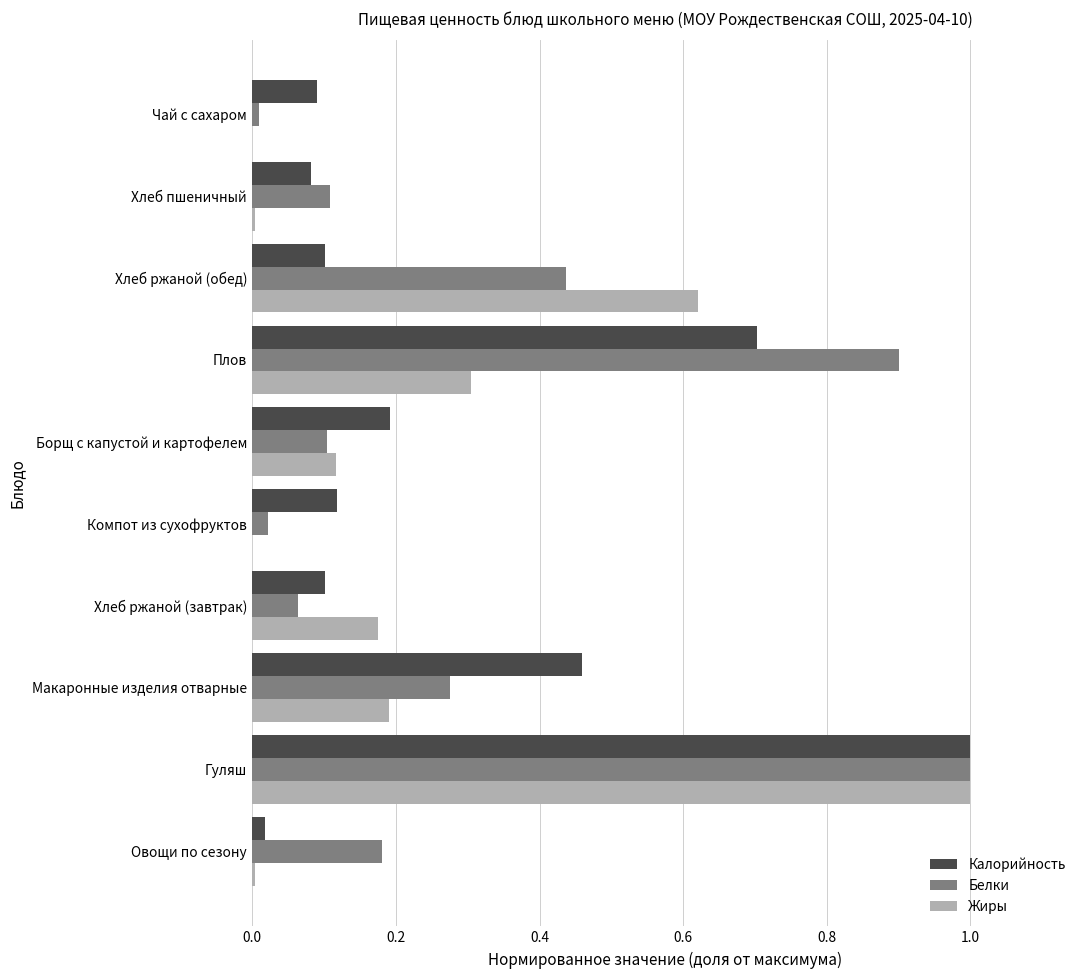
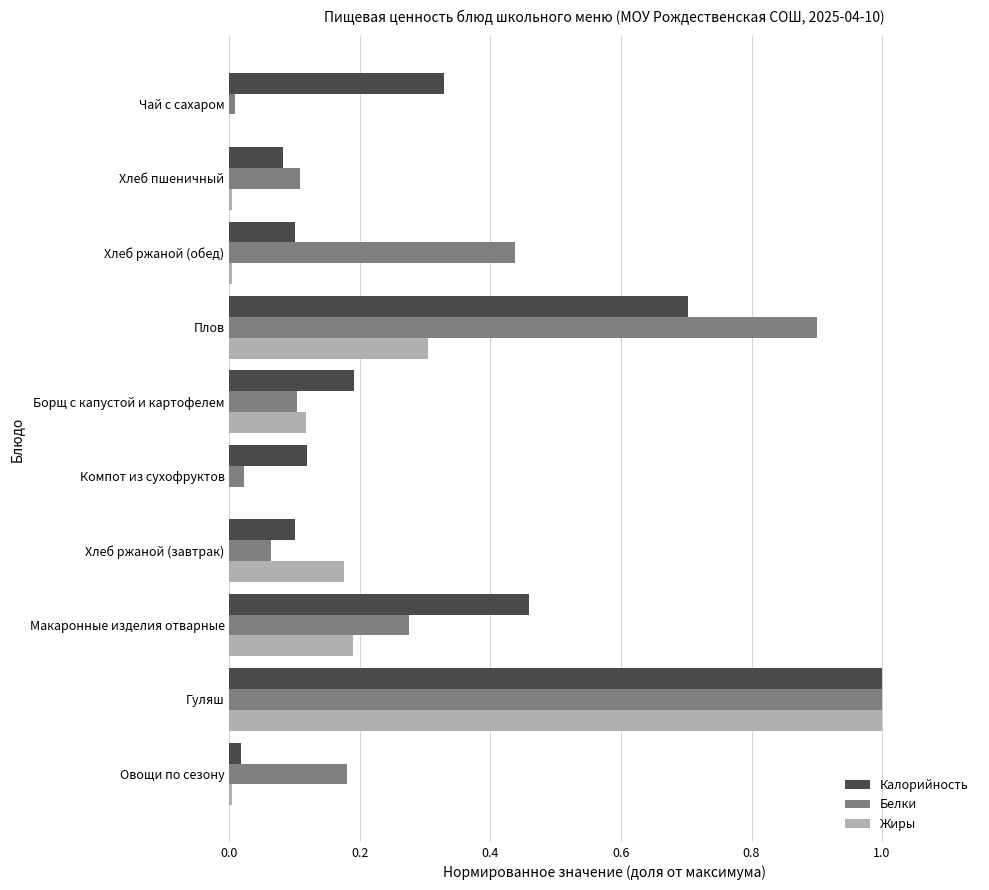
  {
    "Калорийность": {
-     "Чай с сахаром": 0.09,
+     "Чай с сахаром": 0.33,
      "Хлеб пшеничный": 0.08,
      "Хлеб ржаной (обед)": 0.10,
      "Плов": 0.70,
      "Борщ с капустой и картофелем": 0.19,
      "Компот из сухофруктов": 0.12,
      "Хлеб ржаной (завтрак)": 0.10,
      "Макаронные изделия отварные": 0.46,
      "Гуляш": 1.00,
      "Овощи по сезону": 0.02
    },
    "Белки": {
      "Чай с сахаром": 0.01,
      "Хлеб пшеничный": 0.11,
      "Хлеб ржаной (обед)": 0.44,
      "Плов": 0.90,
      "Борщ с капустой и картофелем": 0.10,
      "Компот из сухофруктов": 0.02,
      "Хлеб ржаной (завтрак)": 0.06,
      "Макаронные изделия отварные": 0.27,
      "Гуляш": 1.00,
      "Овощи по сезону": 0.18
    },
    "Жиры": {
      "Чай с сахаром": 0.00,
-     "Хлеб ржаной (обед)": 0.62,
+     "Хлеб ржаной (обед)": 0.00,
      "Плов": 0.30,
      "Борщ с капустой и картофелем": 0.12,
      "Компот из сухофруктов": 0.00,
      "Хлеб ржаной (завтрак)": 0.18,
      "Макаронные изделия отварные": 0.19,
      "Гуляш": 1.00
    }
  }
